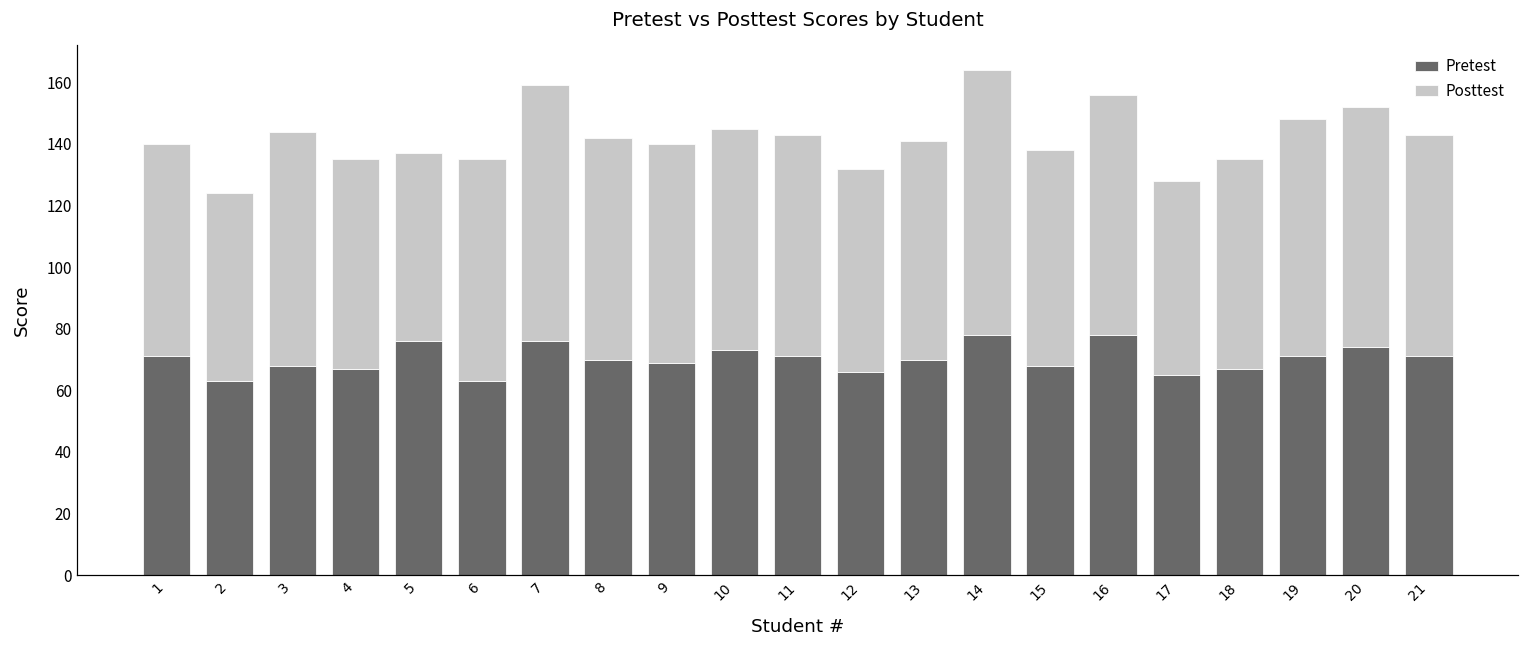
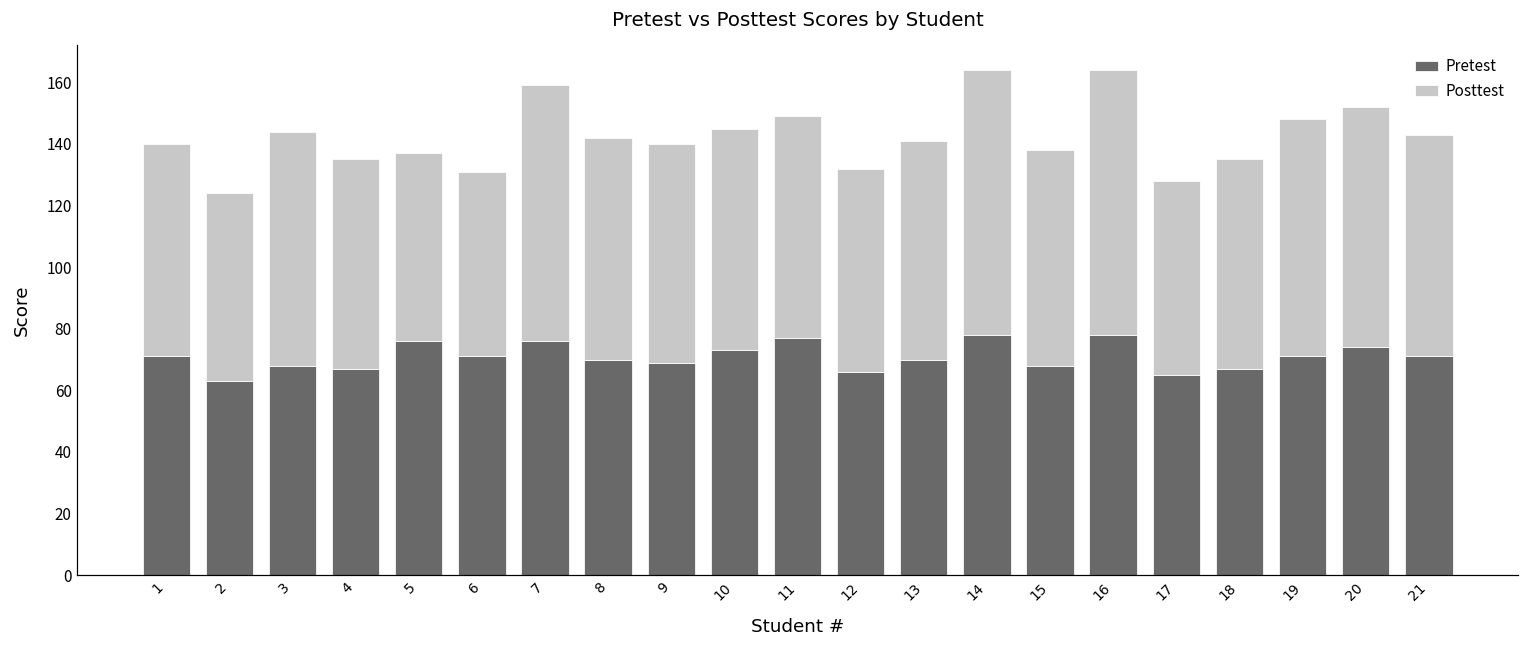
  {
    "Pretest": {
      "1": 71,
      "2": 63,
      "3": 68,
      "4": 67,
      "5": 76,
-     "6": 63,
+     "6": 71,
      "7": 76,
      "8": 70,
      "9": 69,
      "10": 73,
-     "11": 71,
+     "11": 77,
      "12": 66,
      "13": 70,
      "14": 78,
      "15": 68,
      "16": 78,
      "17": 65,
      "18": 67,
      "19": 71,
      "20": 74,
      "21": 71
    },
    "Posttest": {
      "1": 69,
      "2": 61,
      "3": 76,
      "4": 68,
      "5": 61,
-     "6": 72,
+     "6": 60,
      "7": 83,
      "8": 72,
      "9": 71,
      "10": 72,
      "11": 72,
      "12": 66,
      "13": 71,
      "14": 86,
      "15": 70,
-     "16": 78,
+     "16": 86,
      "17": 63,
      "18": 68,
      "19": 77,
      "20": 78,
      "21": 72
    }
  }
